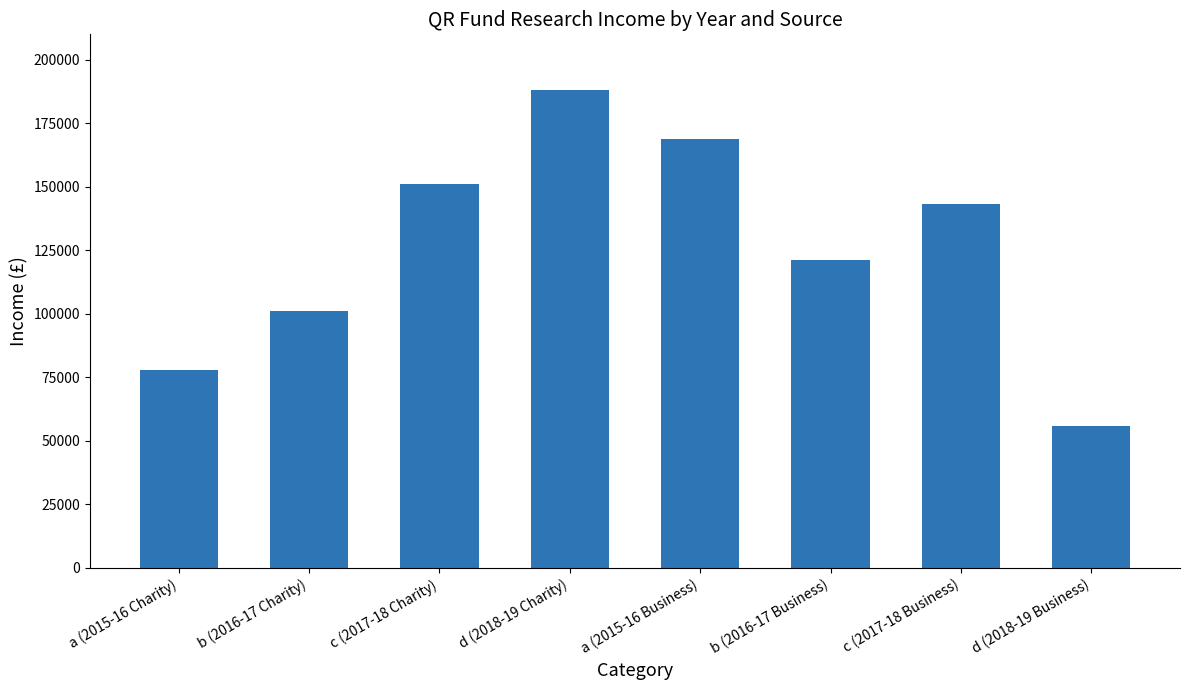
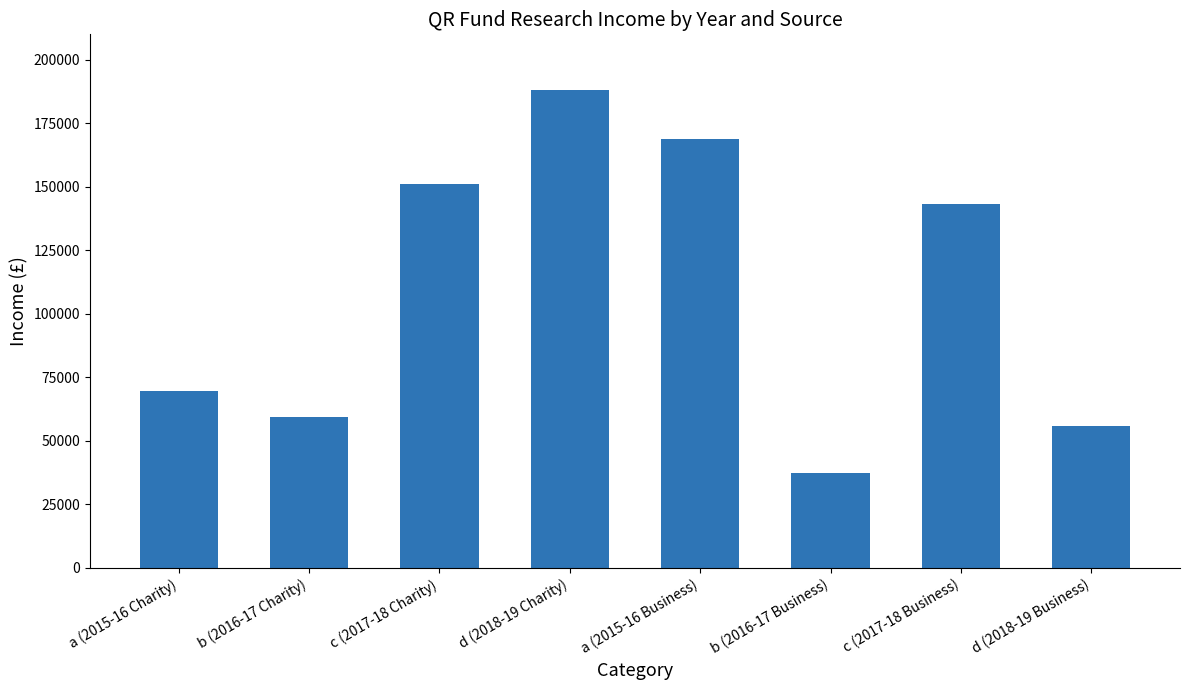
  {
-   "a (2015-16 Charity)": 78000,
-   "b (2016-17 Charity)": 101000,
+   "a (2015-16 Charity)": 69000,
+   "b (2016-17 Charity)": 59000,
    "c (2017-18 Charity)": 151000,
    "d (2018-19 Charity)": 188000,
    "a (2015-16 Business)": 169000,
-   "b (2016-17 Business)": 121000,
+   "b (2016-17 Business)": 37000,
    "c (2017-18 Business)": 143000,
    "d (2018-19 Business)": 56000
  }
